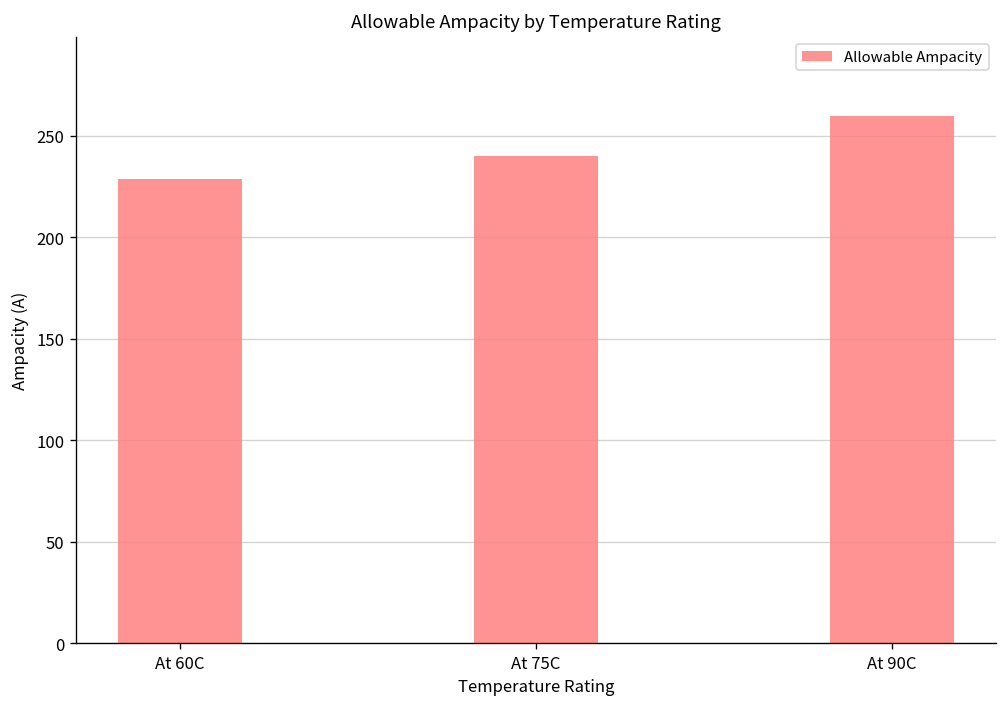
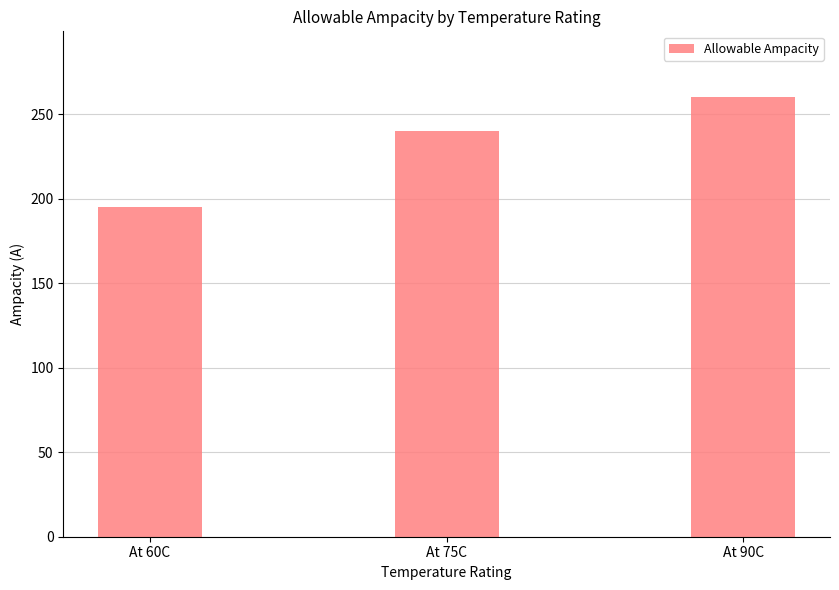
  {
-   "At 60C": 229,
+   "At 60C": 195,
    "At 75C": 240,
    "At 90C": 260
  }
